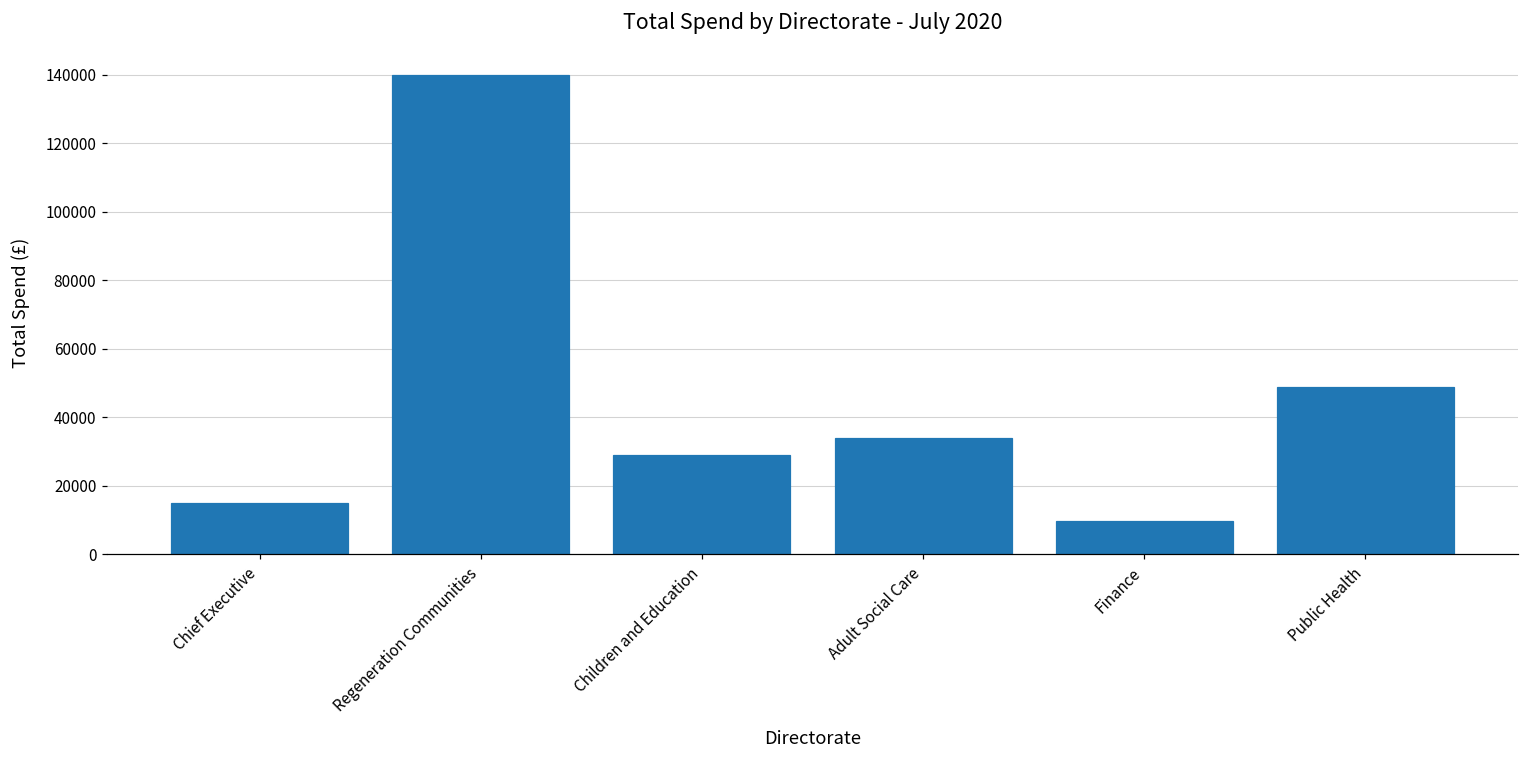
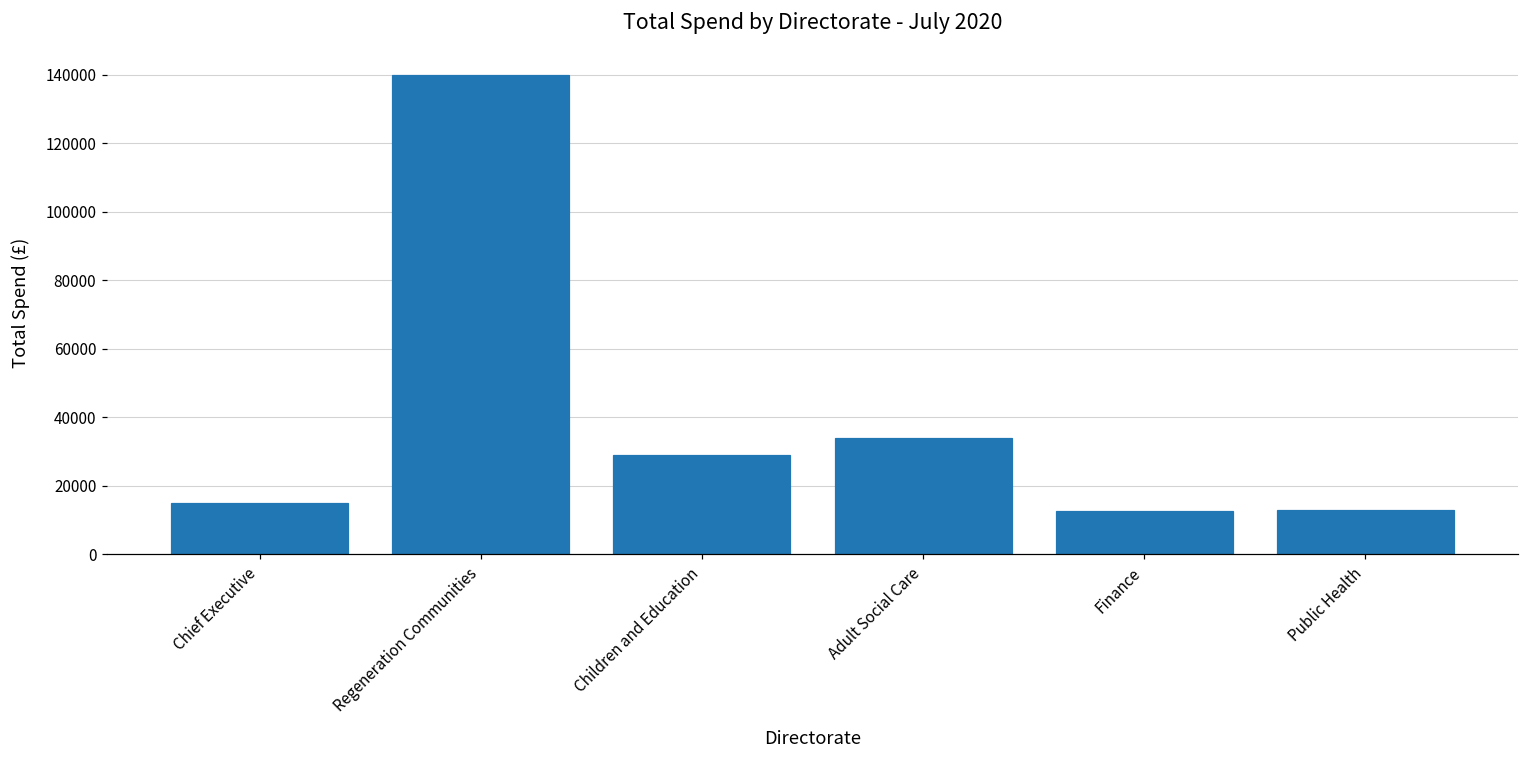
  {
    "Chief Executive": 15000,
    "Regeneration Communities": 140000,
    "Children and Education": 29000,
    "Adult Social Care": 34000,
-   "Finance": 10000,
-   "Public Health": 49000
+   "Finance": 13000,
+   "Public Health": 13000
  }
